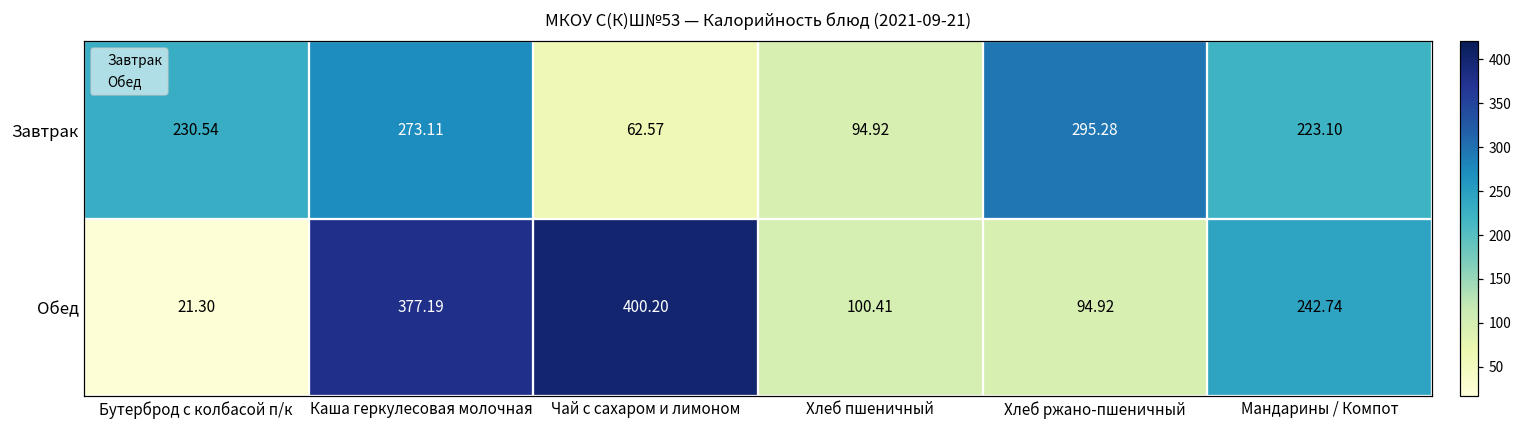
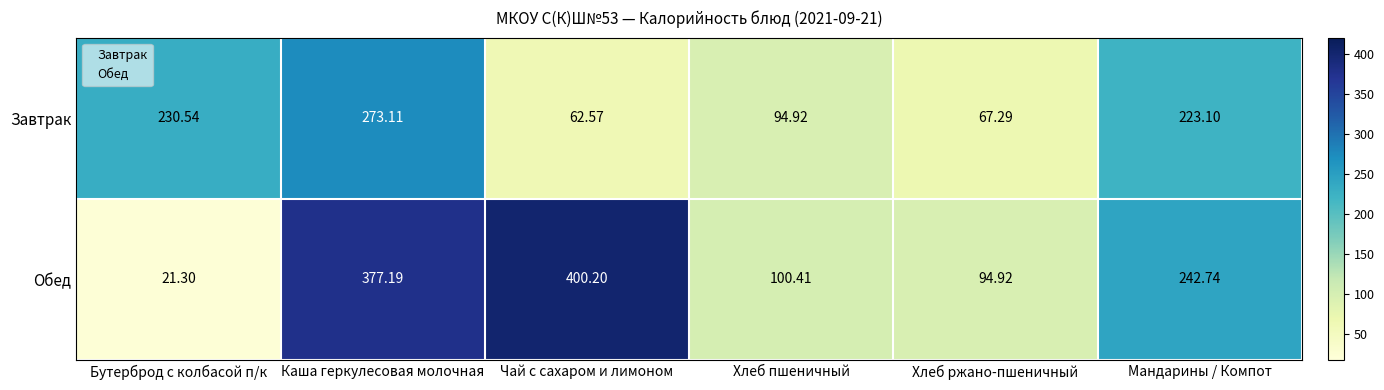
  {
    "Завтрак": {
      "Бутерброд с колбасой п/к": 230.54,
      "Каша геркулесовая молочная": 273.11,
      "Чай с сахаром и лимоном": 62.57,
      "Хлеб пшеничный": 94.92,
-     "Хлеб ржано-пшеничный": 295.28,
+     "Хлеб ржано-пшеничный": 67.29,
      "Мандарины / Компот": 223.10
    },
    "Обед": {
      "Бутерброд с колбасой п/к": 21.30,
      "Каша геркулесовая молочная": 377.19,
      "Чай с сахаром и лимоном": 400.20,
      "Хлеб пшеничный": 100.41,
      "Хлеб ржано-пшеничный": 94.92,
      "Мандарины / Компот": 242.74
    }
  }
